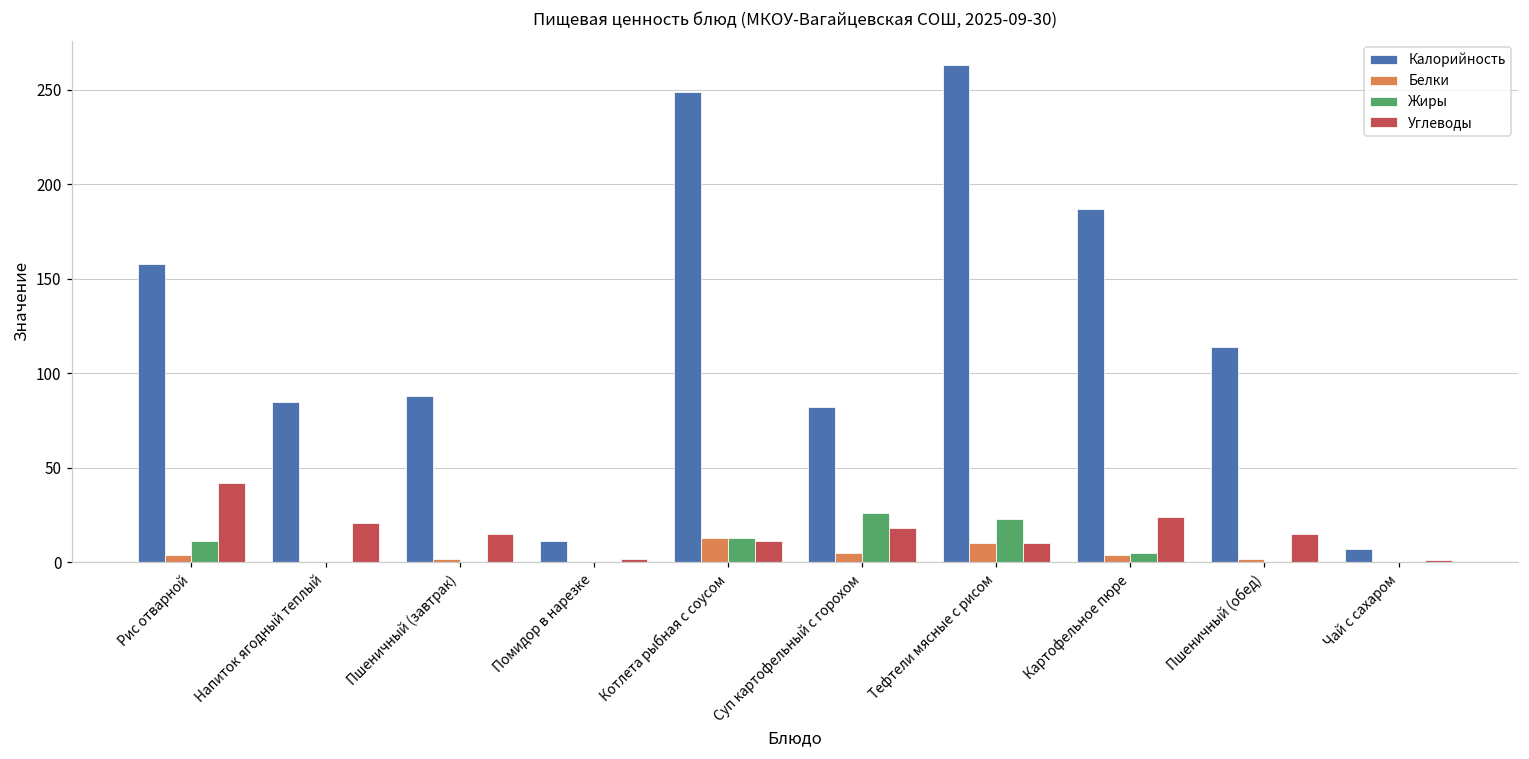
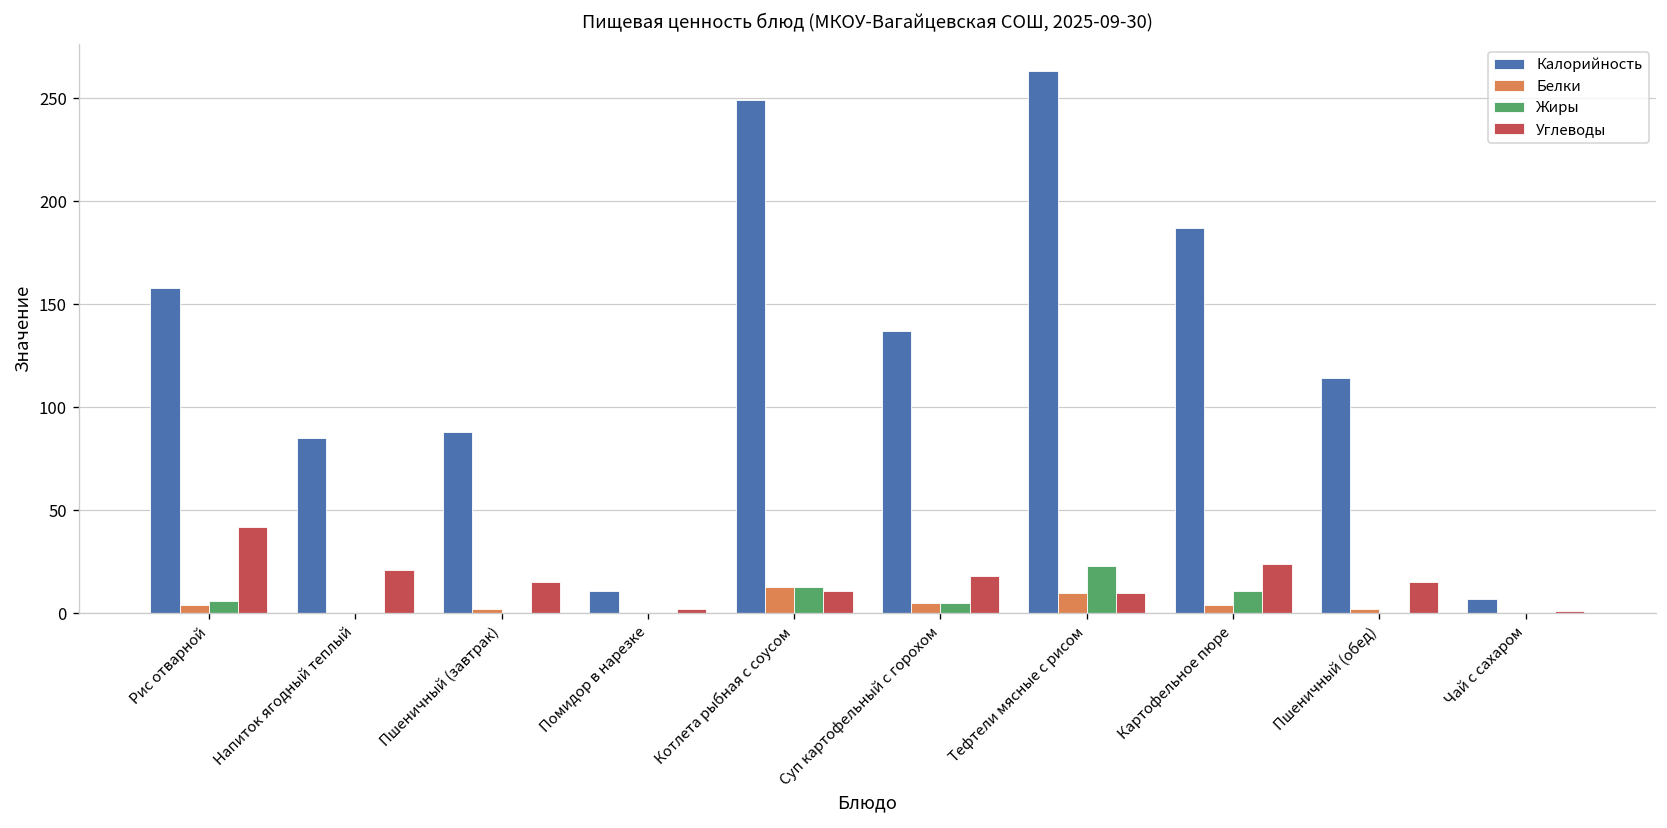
  {
    "Калорийность": {
      "Рис отварной": 158,
      "Напиток ягодный теплый": 85,
      "Пшеничный (завтрак)": 88,
      "Помидор в нарезке": 11,
      "Котлета рыбная с соусом": 249,
-     "Суп картофельный с горохом": 82,
+     "Суп картофельный с горохом": 137,
      "Тефтели мясные с рисом": 263,
      "Картофельное пюре": 187,
      "Пшеничный (обед)": 114,
      "Чай с сахаром": 7
    },
    "Жиры": {
-     "Рис отварной": 11,
+     "Рис отварной": 6,
      "Напиток ягодный теплый": 0,
      "Пшеничный (завтрак)": 0,
      "Помидор в нарезке": 0,
      "Котлета рыбная с соусом": 13,
-     "Суп картофельный с горохом": 26,
+     "Суп картофельный с горохом": 5,
      "Тефтели мясные с рисом": 23,
-     "Картофельное пюре": 5,
+     "Картофельное пюре": 11,
      "Пшеничный (обед)": 0,
      "Чай с сахаром": 0
    }
  }
